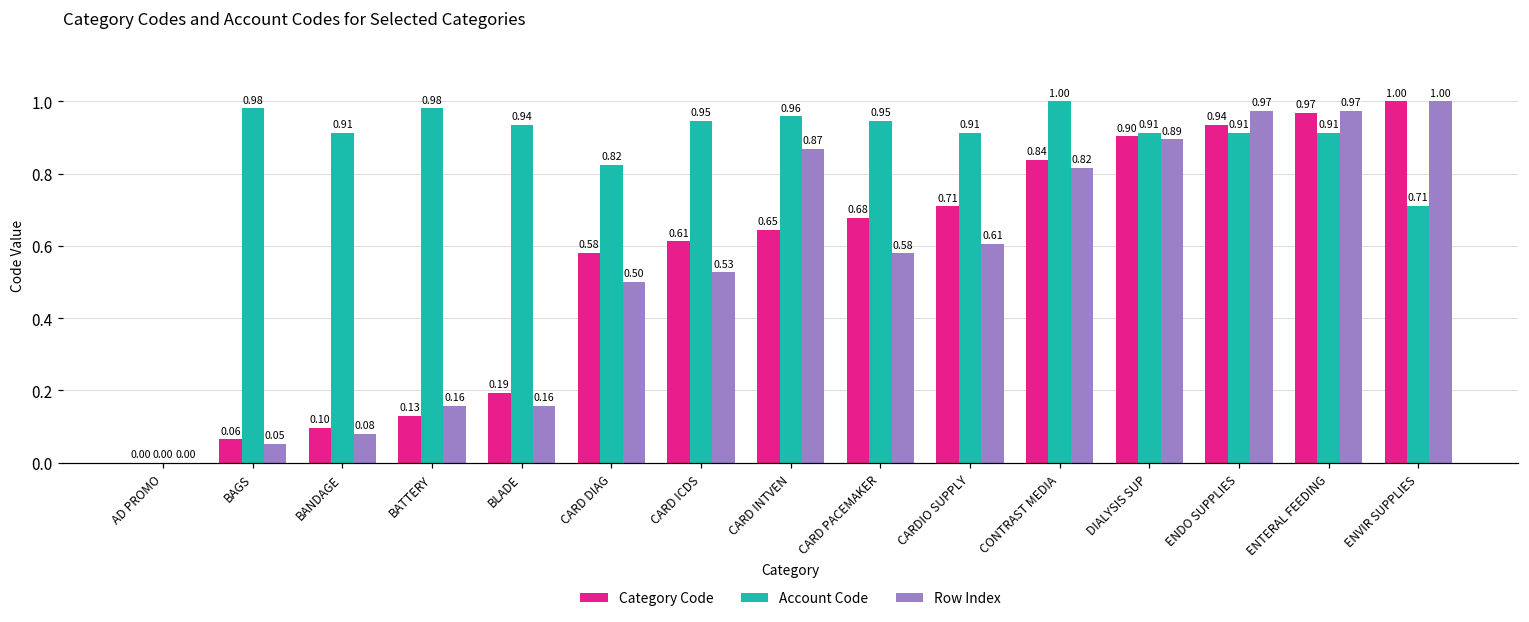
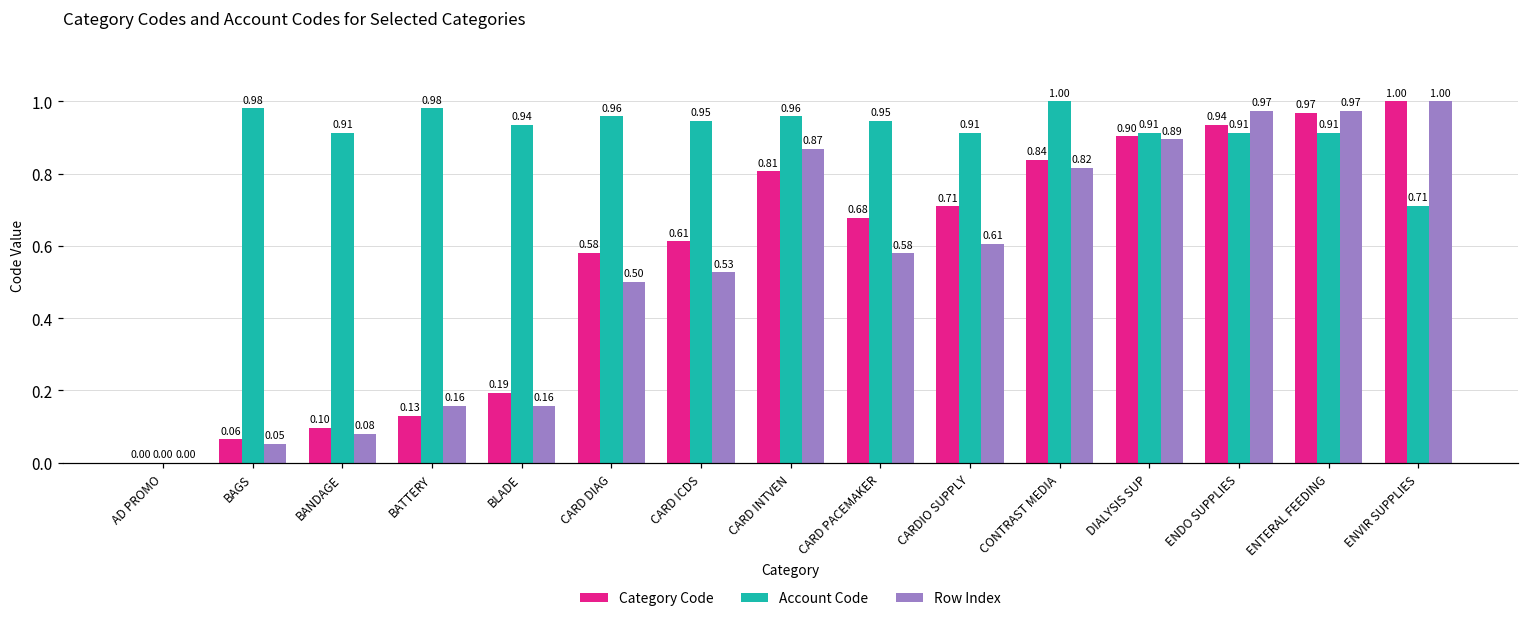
  {
    "Category Code": {
      "AD PROMO": 0.00,
      "BAGS": 0.06,
      "BANDAGE": 0.10,
      "BATTERY": 0.13,
      "BLADE": 0.19,
      "CARD DIAG": 0.58,
      "CARD ICDS": 0.61,
-     "CARD INTVEN": 0.65,
+     "CARD INTVEN": 0.81,
      "CARD PACEMAKER": 0.68,
      "CARDIO SUPPLY": 0.71,
      "CONTRAST MEDIA": 0.84,
      "DIALYSIS SUP": 0.90,
      "ENDO SUPPLIES": 0.94,
      "ENTERAL FEEDING": 0.97,
      "ENVIR SUPPLIES": 1.00
    },
    "Account Code": {
      "AD PROMO": 0.00,
      "BAGS": 0.98,
      "BANDAGE": 0.91,
      "BATTERY": 0.98,
      "BLADE": 0.94,
-     "CARD DIAG": 0.82,
+     "CARD DIAG": 0.96,
      "CARD ICDS": 0.95,
      "CARD INTVEN": 0.96,
      "CARD PACEMAKER": 0.95,
      "CARDIO SUPPLY": 0.91,
      "CONTRAST MEDIA": 1.00,
      "DIALYSIS SUP": 0.91,
      "ENDO SUPPLIES": 0.91,
      "ENTERAL FEEDING": 0.91,
      "ENVIR SUPPLIES": 0.71
    },
    "Row Index": {
      "AD PROMO": 0.00,
      "BAGS": 0.05,
      "BANDAGE": 0.08,
      "BATTERY": 0.16,
      "BLADE": 0.16,
      "CARD DIAG": 0.50,
      "CARD ICDS": 0.53,
      "CARD INTVEN": 0.87,
      "CARD PACEMAKER": 0.58,
      "CARDIO SUPPLY": 0.61,
      "CONTRAST MEDIA": 0.82,
      "DIALYSIS SUP": 0.89,
      "ENDO SUPPLIES": 0.97,
      "ENTERAL FEEDING": 0.97,
      "ENVIR SUPPLIES": 1.00
    }
  }
